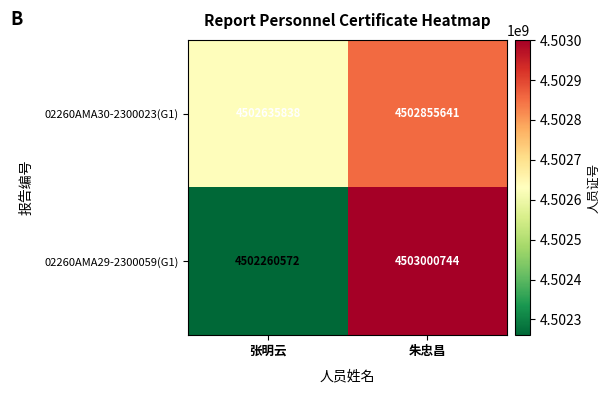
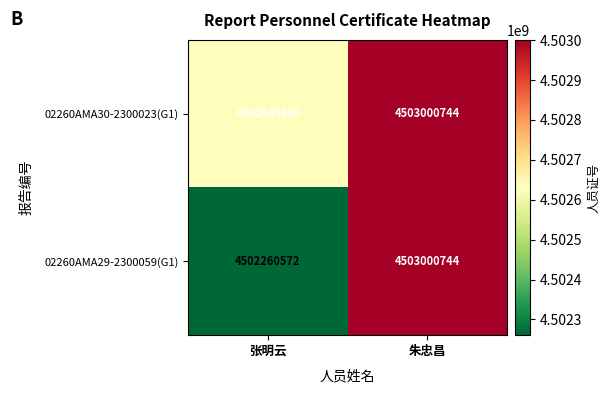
  {
    "02260AMA30-2300023(G1)": {
      "张明云": 4502635838,
-     "朱忠昌": 4502855641
+     "朱忠昌": 4503000744
    },
    "02260AMA29-2300059(G1)": {
      "张明云": 4502260572,
      "朱忠昌": 4503000744
    }
  }
